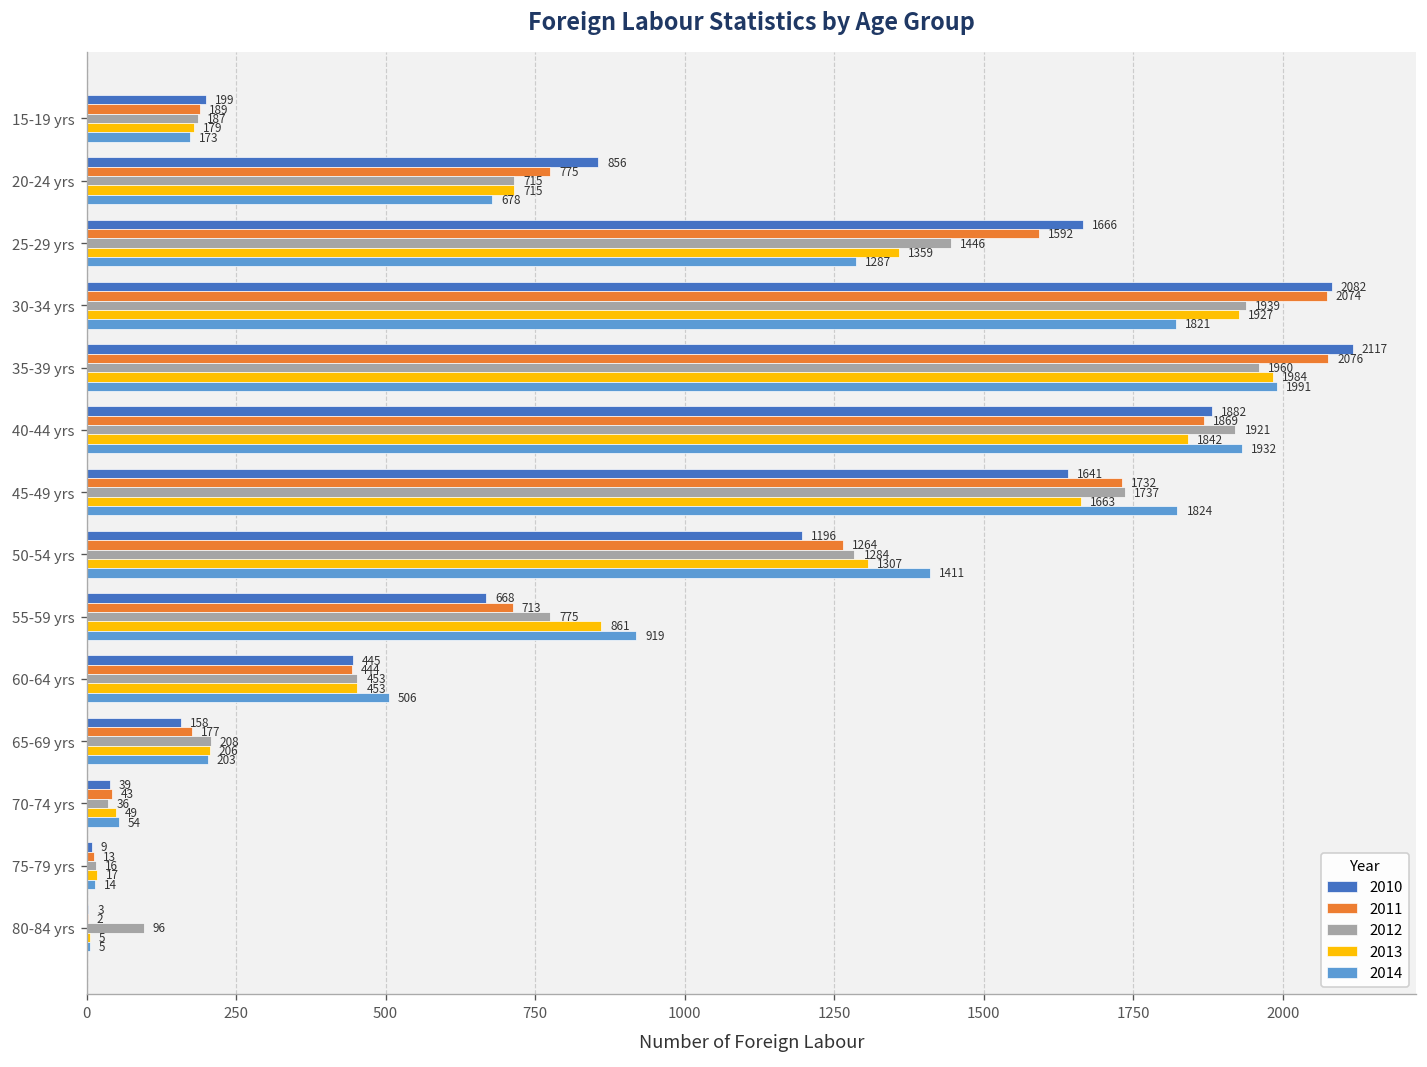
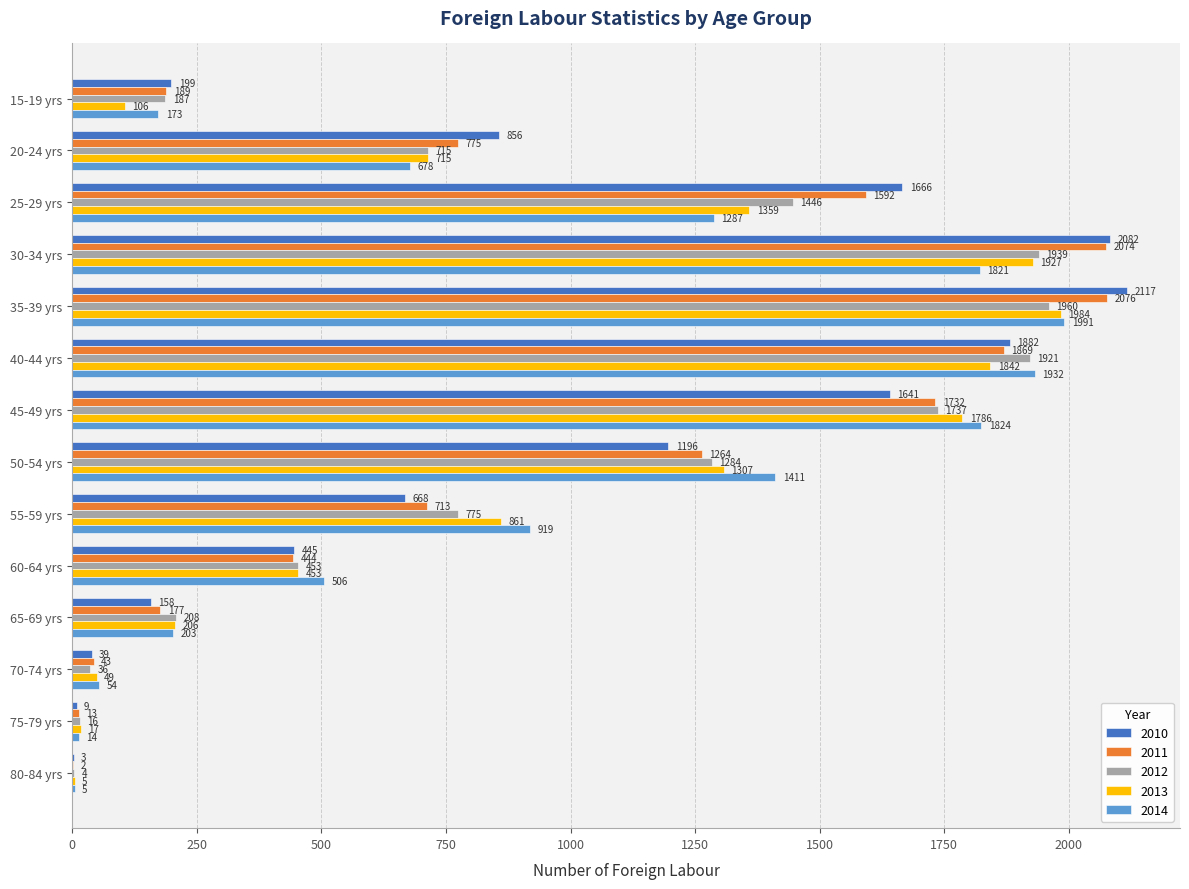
  {
    "2011": {
      "20-24 yrs": 775,
      "25-29 yrs": 1592,
      "35-39 yrs": 2076,
      "50-54 yrs": 1264,
      "55-59 yrs": 713,
      "65-69 yrs": 177
    },
    "2012": {
      "25-29 yrs": 1446,
      "35-39 yrs": 1960,
      "40-44 yrs": 1921,
      "50-54 yrs": 1284,
      "55-59 yrs": 775,
-     "80-84 yrs": 96
+     "80-84 yrs": 4
    },
    "2013": {
-     "15-19 yrs": 179,
+     "15-19 yrs": 106,
      "25-29 yrs": 1359,
      "40-44 yrs": 1842,
-     "45-49 yrs": 1663,
+     "45-49 yrs": 1786,
      "50-54 yrs": 1307,
      "55-59 yrs": 861
    }
  }
